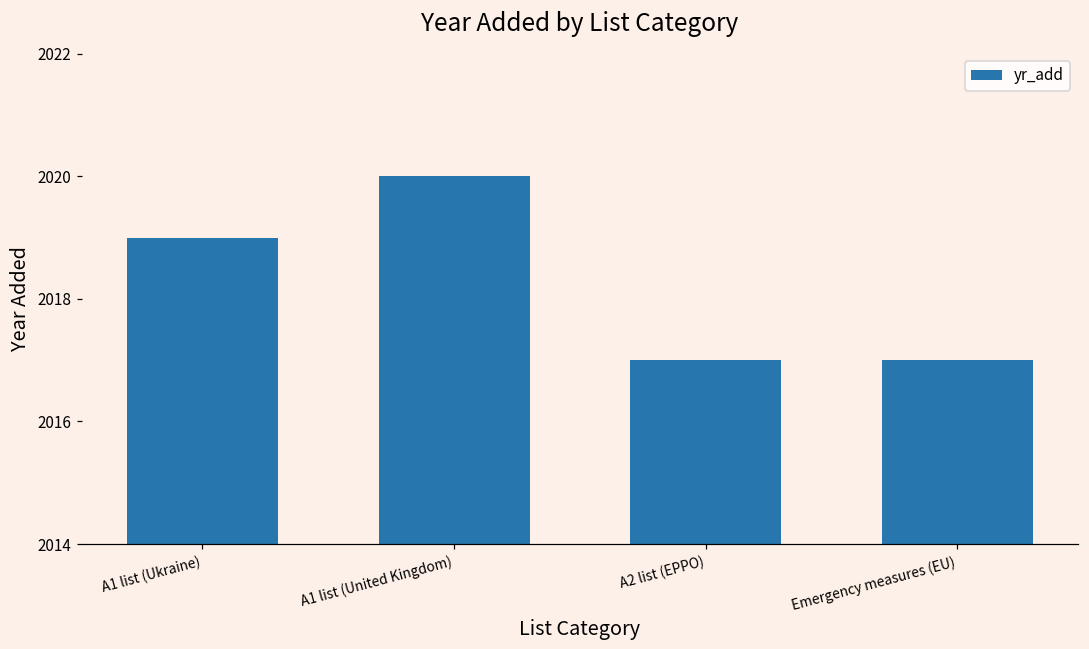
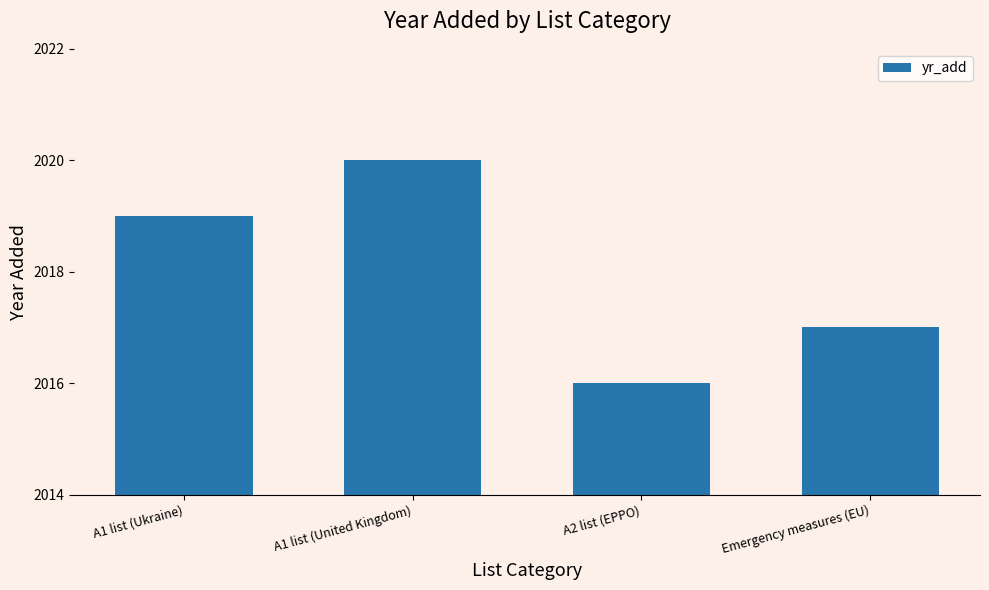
  {
    "A1 list (Ukraine)": 2019,
    "A1 list (United Kingdom)": 2020,
-   "A2 list (EPPO)": 2017,
+   "A2 list (EPPO)": 2016,
    "Emergency measures (EU)": 2017
  }
